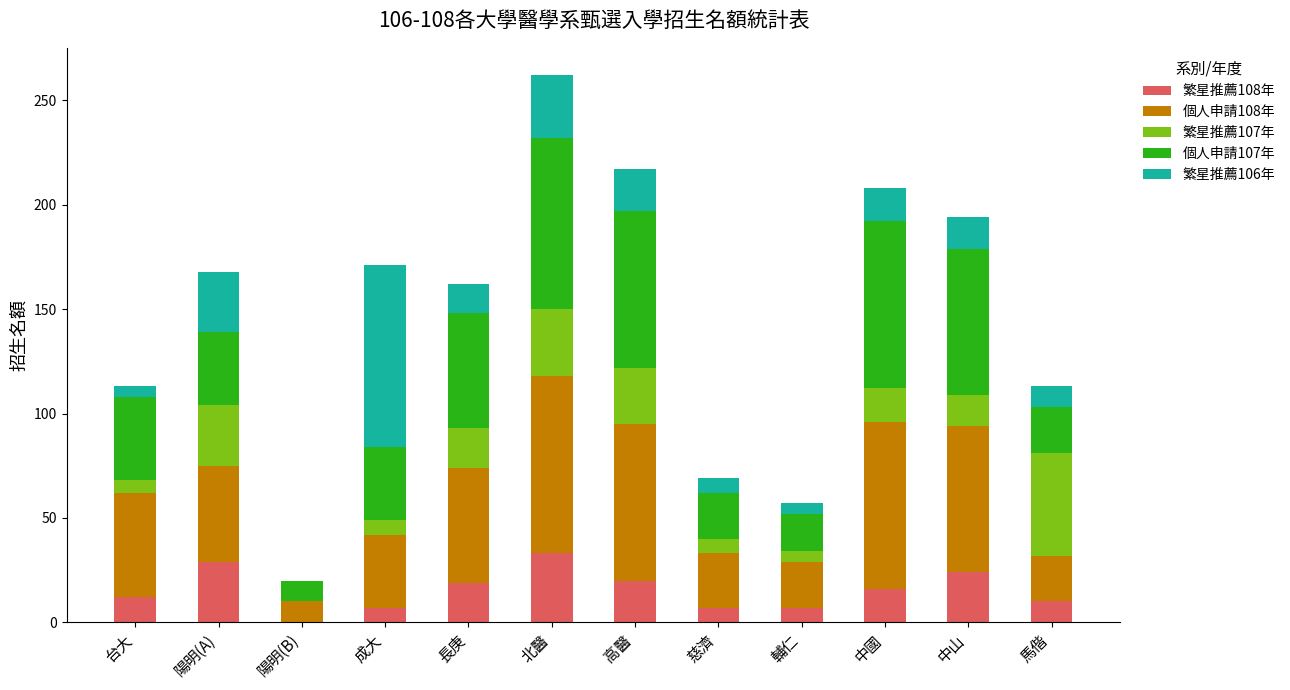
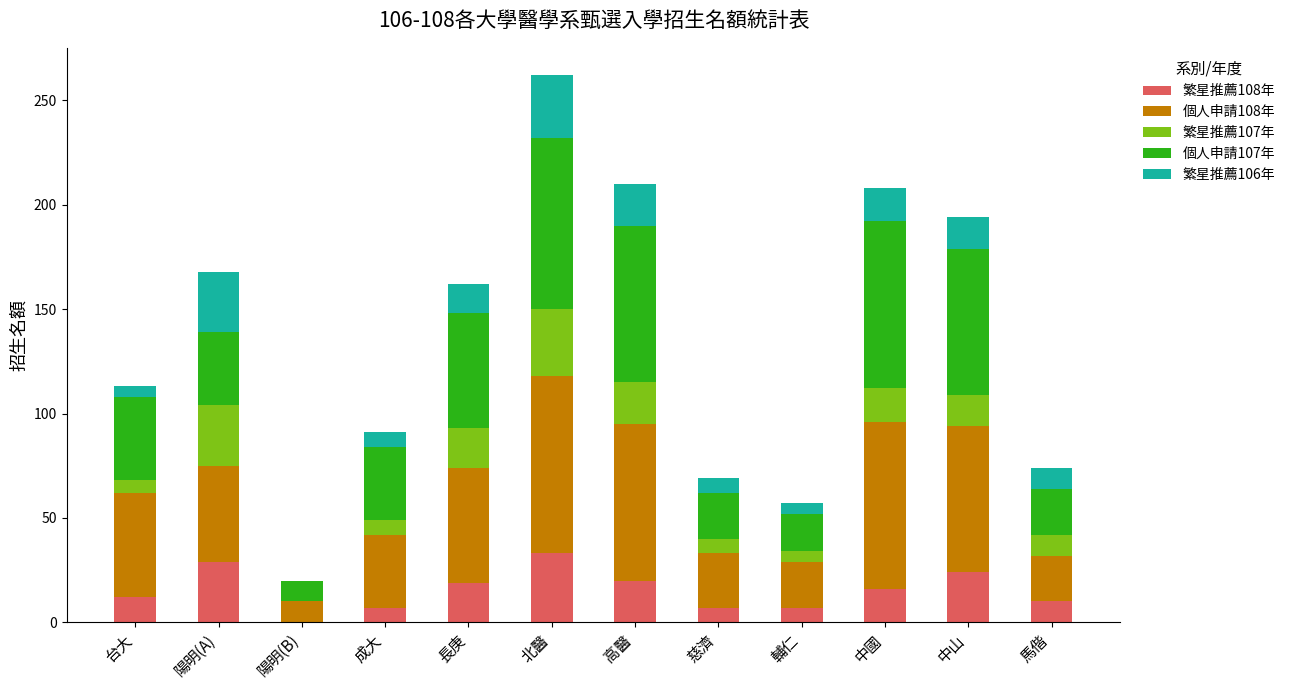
  {
    "繁星推薦108年": {
      "台大": 12,
      "陽明(A)": 29,
      "陽明(B)": 0,
      "成大": 7,
      "長庚": 19,
      "北醫": 33,
      "高醫": 20,
      "慈濟": 7,
      "輔仁": 7,
      "中國": 16,
      "中山": 24,
      "馬偕": 10
    },
    "個人申請108年": {
      "台大": 50,
      "陽明(A)": 46,
      "陽明(B)": 10,
      "成大": 35,
      "長庚": 55,
      "北醫": 85,
      "高醫": 75,
      "慈濟": 26,
      "輔仁": 22,
      "中國": 80,
      "中山": 70,
      "馬偕": 22
    },
    "繁星推薦107年": {
      "台大": 6,
      "陽明(A)": 29,
      "陽明(B)": 0,
      "成大": 7,
      "長庚": 19,
      "北醫": 32,
-     "高醫": 27,
+     "高醫": 20,
      "慈濟": 7,
      "輔仁": 5,
      "中國": 16,
      "中山": 15,
-     "馬偕": 49
+     "馬偕": 10
    },
    "個人申請107年": {
      "台大": 40,
      "陽明(A)": 35,
      "陽明(B)": 10,
      "成大": 35,
      "長庚": 55,
      "北醫": 82,
      "高醫": 75,
      "慈濟": 22,
      "輔仁": 18,
      "中國": 80,
      "中山": 70,
      "馬偕": 22
    },
    "繁星推薦106年": {
      "台大": 5,
      "陽明(A)": 29,
      "陽明(B)": 0,
-     "成大": 87,
+     "成大": 7,
      "長庚": 14,
      "北醫": 30,
      "高醫": 20,
      "慈濟": 7,
      "輔仁": 5,
      "中國": 16,
      "中山": 15,
      "馬偕": 10
    }
  }
